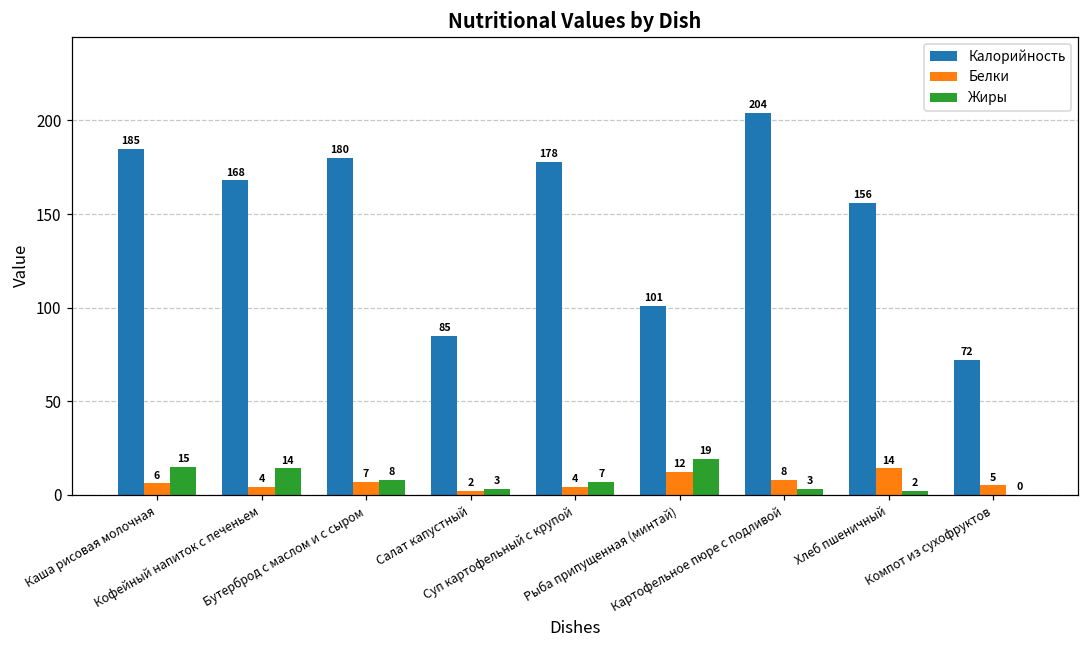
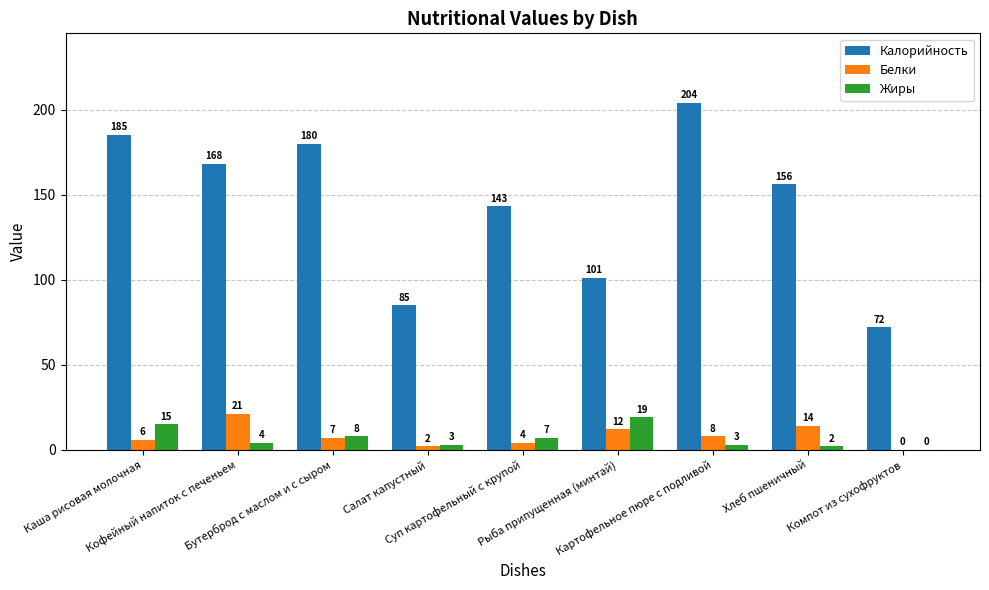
  {
    "Калорийность": {
      "Каша рисовая молочная": 185,
      "Кофейный напиток с печеньем": 168,
      "Бутерброд с маслом и с сыром": 180,
      "Салат капустный": 85,
-     "Суп картофельный с крупой": 178,
+     "Суп картофельный с крупой": 143,
      "Рыба припущенная (минтай)": 101,
      "Картофельное пюре с подливой": 204,
      "Хлеб пшеничный": 156,
      "Компот из сухофруктов": 72
    },
    "Белки": {
      "Каша рисовая молочная": 6,
-     "Кофейный напиток с печеньем": 4,
+     "Кофейный напиток с печеньем": 21,
      "Бутерброд с маслом и с сыром": 7,
      "Салат капустный": 2,
      "Суп картофельный с крупой": 4,
      "Рыба припущенная (минтай)": 12,
      "Картофельное пюре с подливой": 8,
      "Хлеб пшеничный": 14,
-     "Компот из сухофруктов": 5
+     "Компот из сухофруктов": 0
    },
    "Жиры": {
      "Каша рисовая молочная": 15,
-     "Кофейный напиток с печеньем": 14,
+     "Кофейный напиток с печеньем": 4,
      "Бутерброд с маслом и с сыром": 8,
      "Салат капустный": 3,
      "Суп картофельный с крупой": 7,
      "Рыба припущенная (минтай)": 19,
      "Картофельное пюре с подливой": 3,
      "Хлеб пшеничный": 2,
      "Компот из сухофруктов": 0
    }
  }
